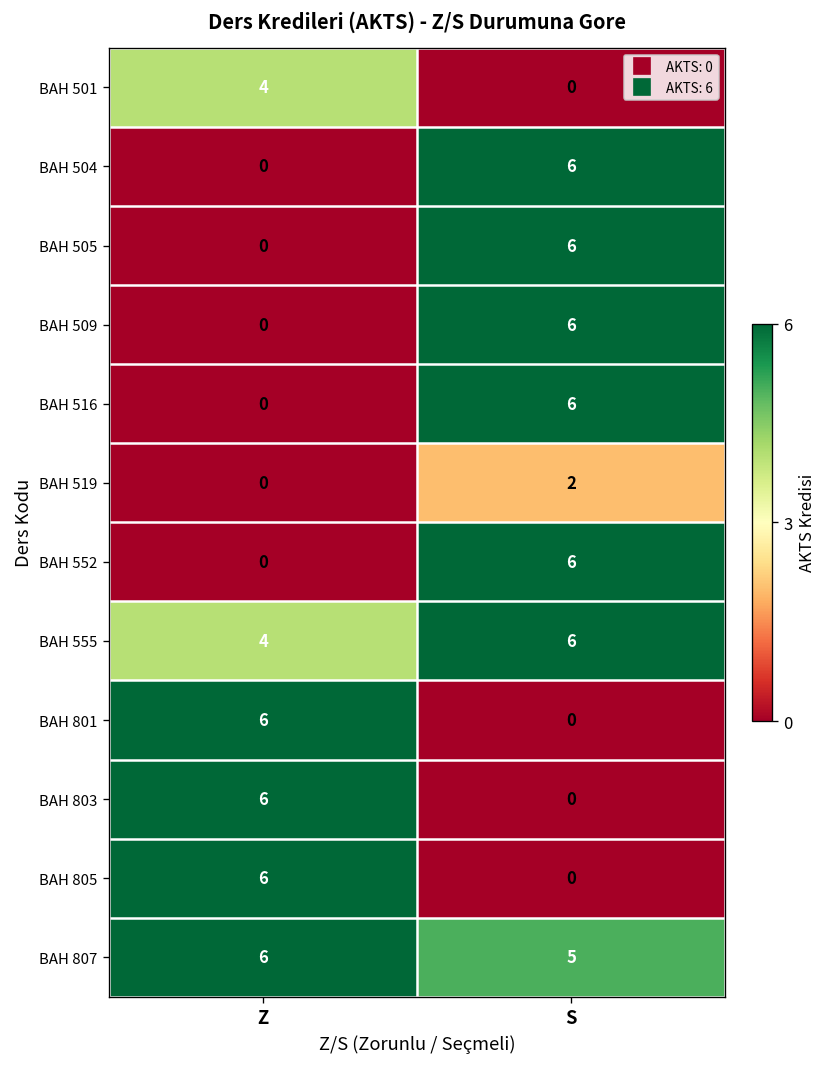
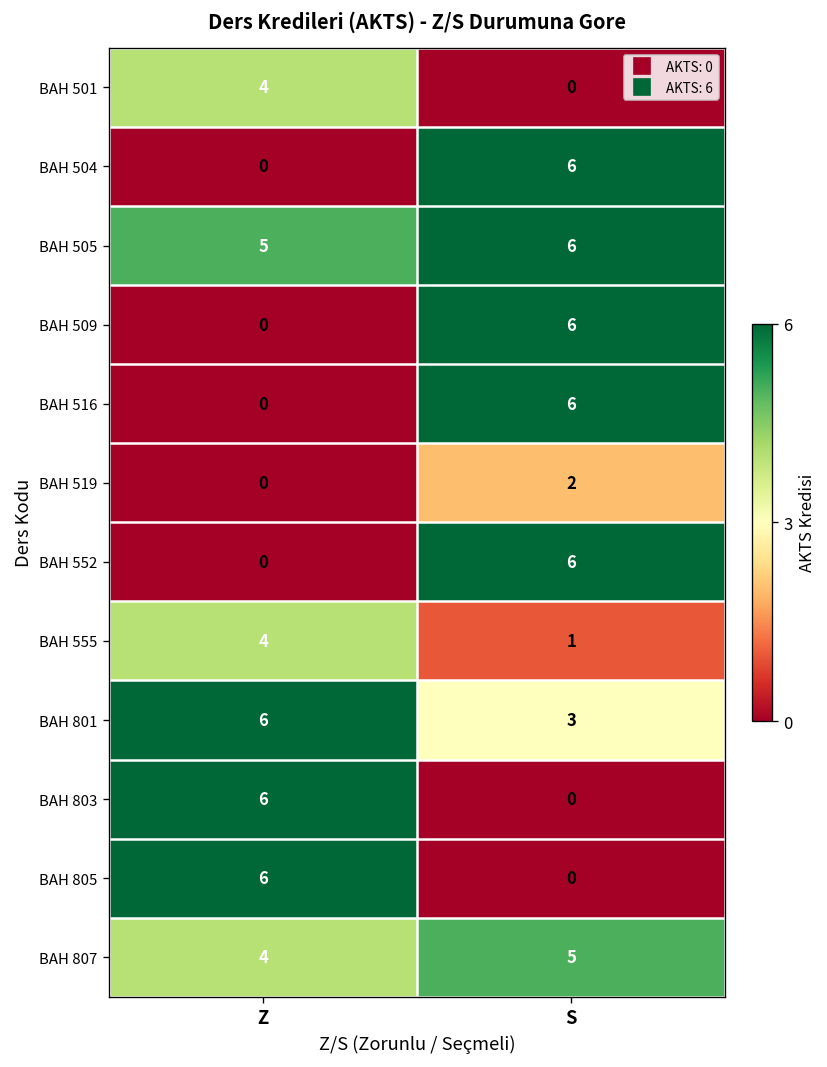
  {
    "BAH 501": {
      "Z": 4,
      "S": 0
    },
    "BAH 504": {
      "Z": 0,
      "S": 6
    },
    "BAH 505": {
-     "Z": 0,
+     "Z": 5,
      "S": 6
    },
    "BAH 509": {
      "Z": 0,
      "S": 6
    },
    "BAH 516": {
      "Z": 0,
      "S": 6
    },
    "BAH 519": {
      "Z": 0,
      "S": 2
    },
    "BAH 552": {
      "Z": 0,
      "S": 6
    },
    "BAH 555": {
      "Z": 4,
-     "S": 6
+     "S": 1
    },
    "BAH 801": {
      "Z": 6,
-     "S": 0
+     "S": 3
    },
    "BAH 803": {
      "Z": 6,
      "S": 0
    },
    "BAH 805": {
      "Z": 6,
      "S": 0
    },
    "BAH 807": {
-     "Z": 6,
+     "Z": 4,
      "S": 5
    }
  }
